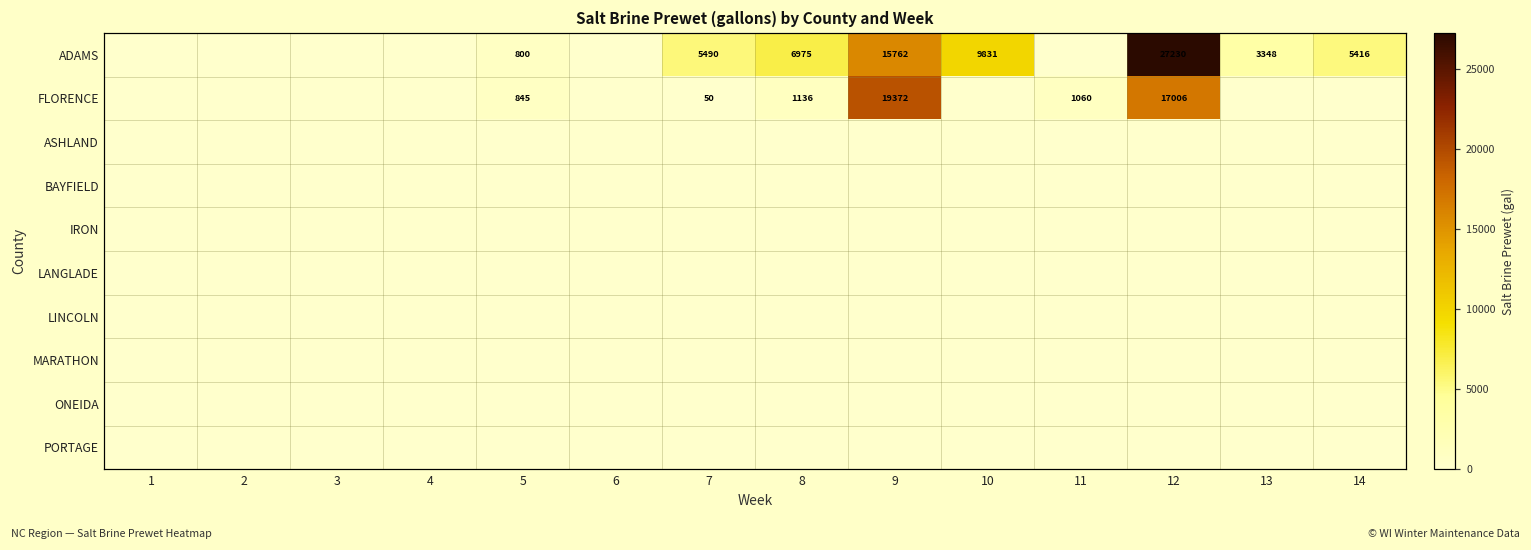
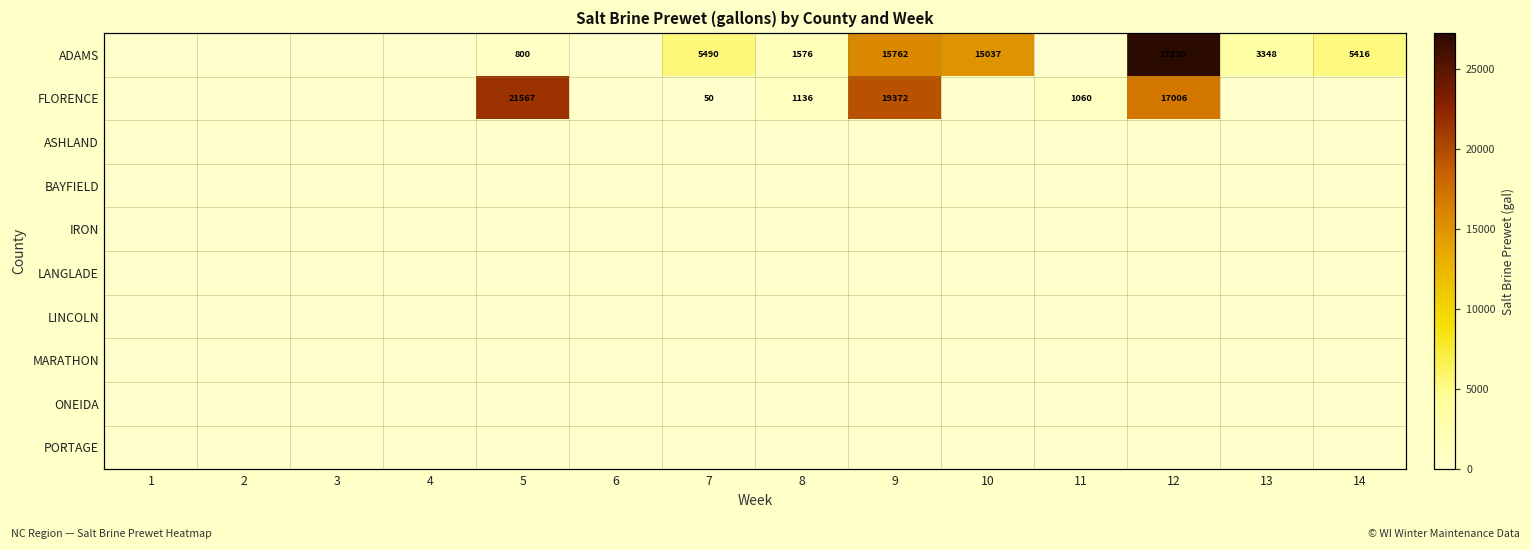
  {
    "ADAMS": {
      "5": 800,
      "7": 5490,
-     "8": 6975,
+     "8": 1576,
      "9": 15762,
-     "10": 9831,
+     "10": 15037,
      "13": 3348,
      "14": 5416
    },
    "FLORENCE": {
-     "5": 845,
+     "5": 21567,
      "7": 50,
      "8": 1136,
      "9": 19372,
      "11": 1060,
      "12": 17006
    }
  }
